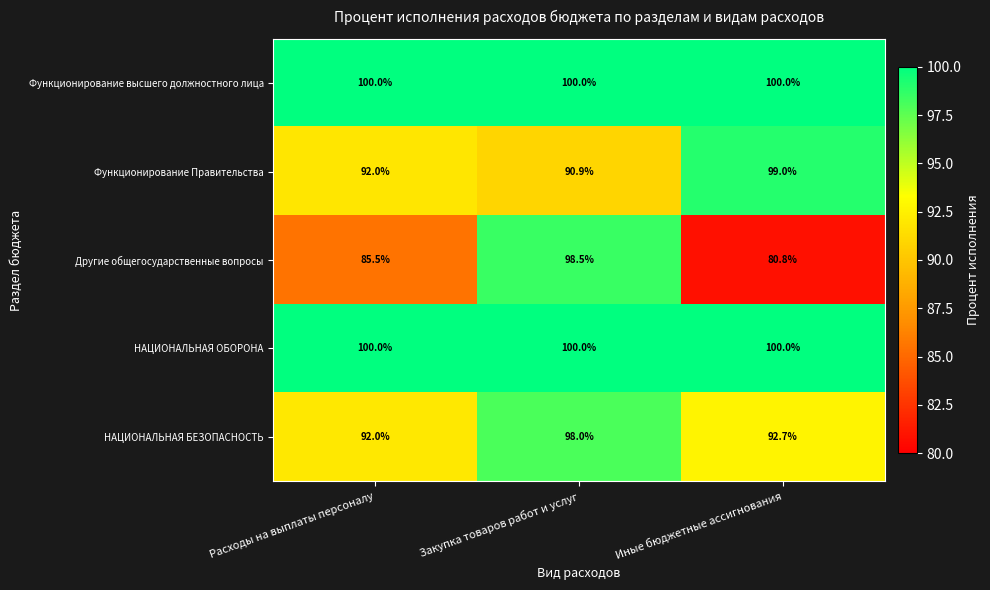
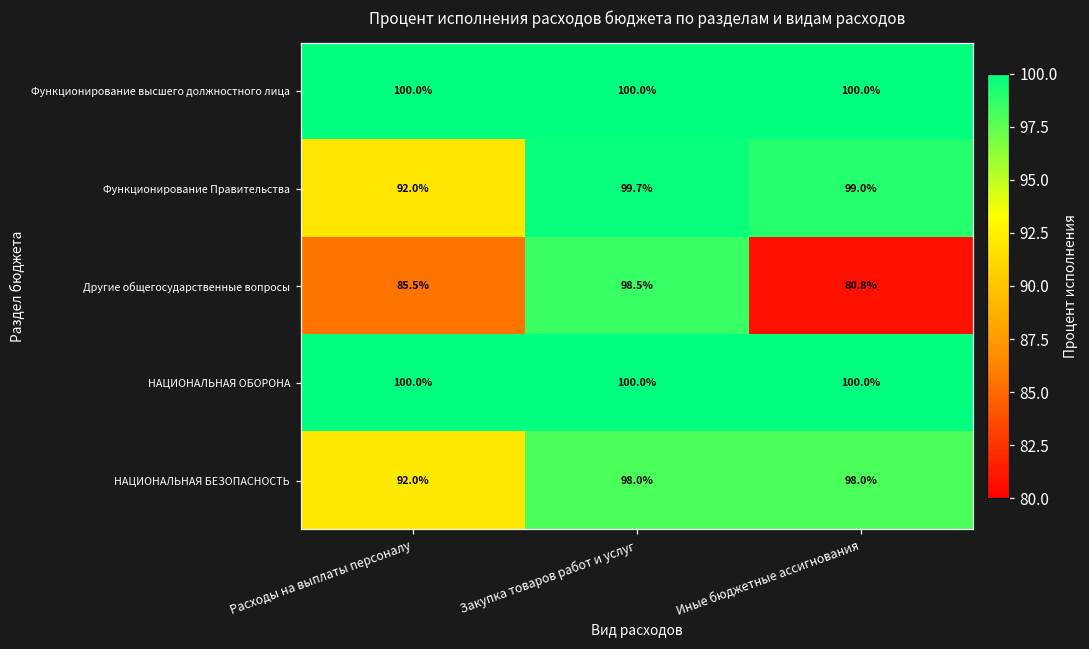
  {
    "Функционирование высшего должностного лица": {
      "Расходы на выплаты персоналу": "100.0%",
      "Закупка товаров работ и услуг": "100.0%",
      "Иные бюджетные ассигнования": "100.0%"
    },
    "Функционирование Правительства": {
      "Расходы на выплаты персоналу": "92.0%",
-     "Закупка товаров работ и услуг": "90.9%",
+     "Закупка товаров работ и услуг": "99.7%",
      "Иные бюджетные ассигнования": "99.0%"
    },
    "Другие общегосударственные вопросы": {
      "Расходы на выплаты персоналу": "85.5%",
      "Закупка товаров работ и услуг": "98.5%",
      "Иные бюджетные ассигнования": "80.8%"
    },
    "НАЦИОНАЛЬНАЯ ОБОРОНА": {
      "Расходы на выплаты персоналу": "100.0%",
      "Закупка товаров работ и услуг": "100.0%",
      "Иные бюджетные ассигнования": "100.0%"
    },
    "НАЦИОНАЛЬНАЯ БЕЗОПАСНОСТЬ": {
      "Расходы на выплаты персоналу": "92.0%",
      "Закупка товаров работ и услуг": "98.0%",
-     "Иные бюджетные ассигнования": "92.7%"
+     "Иные бюджетные ассигнования": "98.0%"
    }
  }
